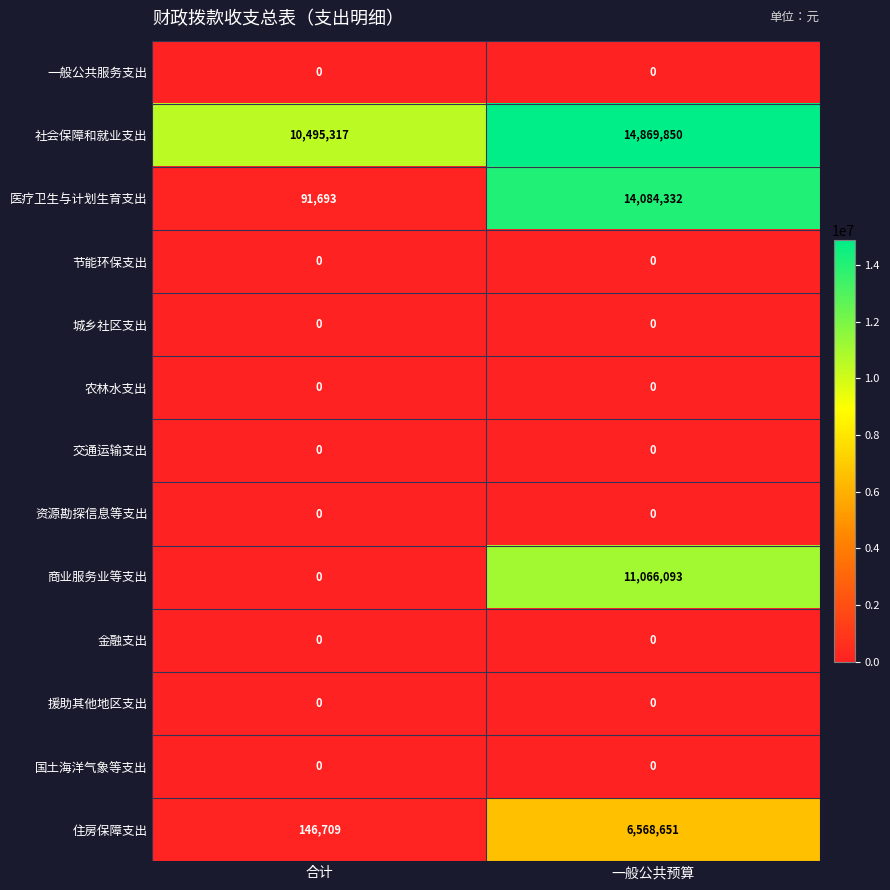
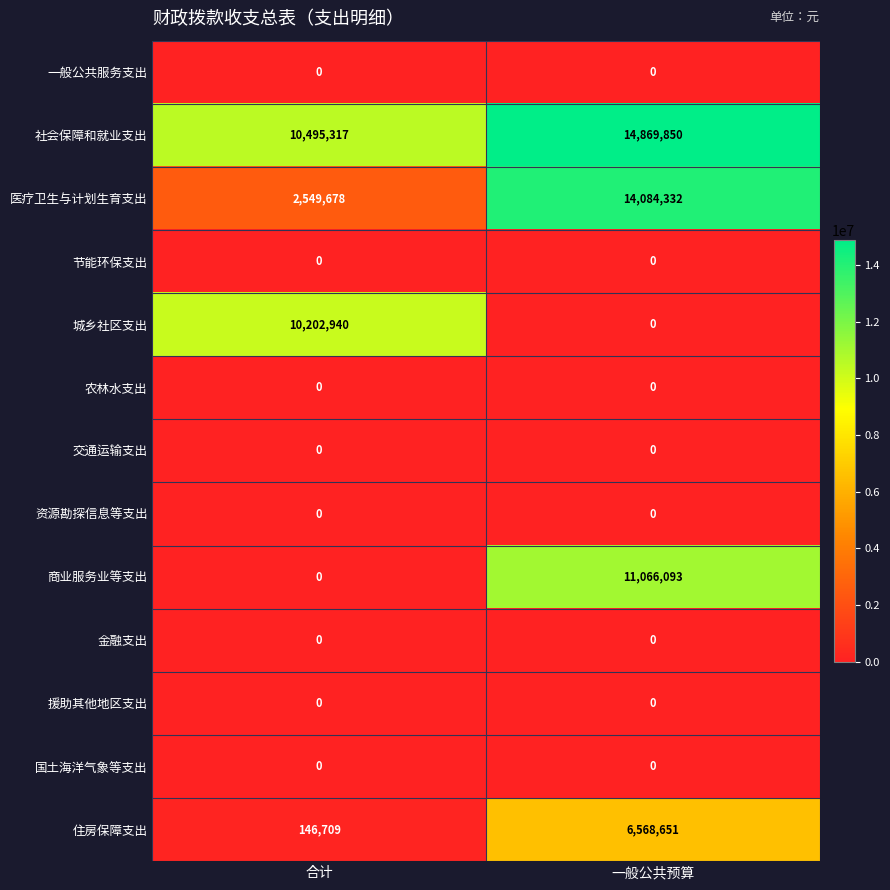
  {
    "一般公共服务支出": {
      "合计": "0",
      "一般公共预算": "0"
    },
    "社会保障和就业支出": {
      "合计": "10,495,317",
      "一般公共预算": "14,869,850"
    },
    "医疗卫生与计划生育支出": {
-     "合计": "91,693",
+     "合计": "2,549,678",
      "一般公共预算": "14,084,332"
    },
    "节能环保支出": {
      "合计": "0",
      "一般公共预算": "0"
    },
    "城乡社区支出": {
-     "合计": "0",
+     "合计": "10,202,940",
      "一般公共预算": "0"
    },
    "农林水支出": {
      "合计": "0",
      "一般公共预算": "0"
    },
    "交通运输支出": {
      "合计": "0",
      "一般公共预算": "0"
    },
    "资源勘探信息等支出": {
      "合计": "0",
      "一般公共预算": "0"
    },
    "商业服务业等支出": {
      "合计": "0",
      "一般公共预算": "11,066,093"
    },
    "金融支出": {
      "合计": "0",
      "一般公共预算": "0"
    },
    "援助其他地区支出": {
      "合计": "0",
      "一般公共预算": "0"
    },
    "国土海洋气象等支出": {
      "合计": "0",
      "一般公共预算": "0"
    },
    "住房保障支出": {
      "合计": "146,709",
      "一般公共预算": "6,568,651"
    }
  }
